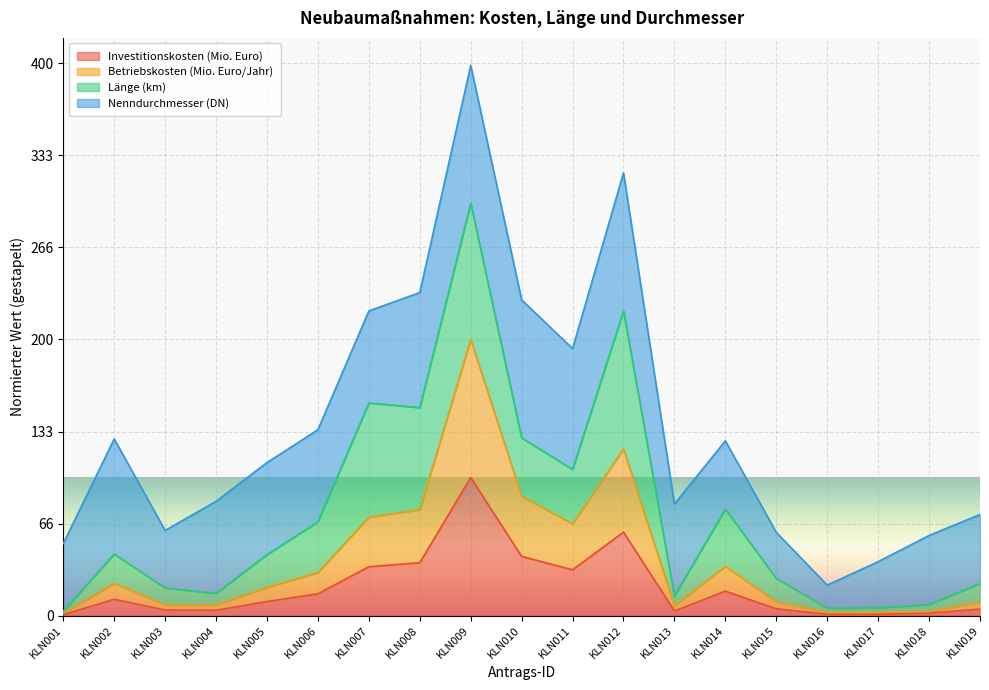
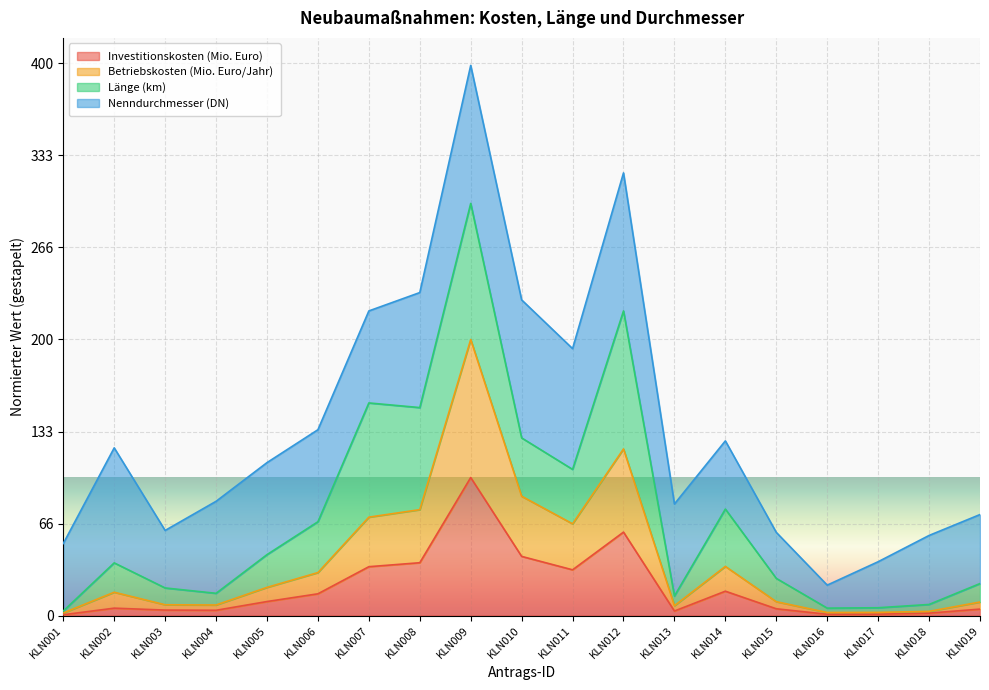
  {
    "Investitionskosten (Mio. Euro)": {
-     "KLN002": 12,
+     "KLN002": 5,
      "KLN003": 4,
      "KLN004": 4,
      "KLN005": 10,
      "KLN006": 16,
      "KLN007": 35,
      "KLN008": 38,
      "KLN009": 100,
      "KLN010": 43,
      "KLN011": 33,
      "KLN012": 60,
      "KLN013": 3,
      "KLN014": 18,
      "KLN015": 5,
      "KLN019": 5
    },
    "Betriebskosten (Mio. Euro/Jahr)": {
      "KLN002": 12,
      "KLN003": 4,
      "KLN004": 4,
      "KLN005": 10,
      "KLN006": 15,
      "KLN007": 36,
      "KLN008": 38,
      "KLN009": 100,
      "KLN010": 44,
      "KLN011": 33,
      "KLN012": 60,
      "KLN013": 4,
      "KLN014": 18,
      "KLN015": 5,
      "KLN019": 5
    },
    "Länge (km)": {
      "KLN002": 21,
      "KLN003": 12,
      "KLN004": 8,
      "KLN005": 24,
      "KLN006": 37,
      "KLN007": 83,
      "KLN008": 74,
      "KLN009": 99,
      "KLN010": 42,
      "KLN011": 39,
      "KLN012": 100,
      "KLN013": 7,
      "KLN014": 42,
      "KLN015": 17,
      "KLN016": 3,
      "KLN017": 3,
      "KLN018": 5,
      "KLN019": 13
    },
    "Nenndurchmesser (DN)": {
      "KLN001": 49,
      "KLN002": 83,
      "KLN003": 42,
      "KLN004": 67,
      "KLN005": 67,
      "KLN006": 67,
      "KLN007": 67,
      "KLN008": 83,
      "KLN009": 100,
      "KLN010": 100,
      "KLN011": 88,
      "KLN012": 100,
      "KLN013": 67,
      "KLN014": 49,
      "KLN015": 33,
      "KLN016": 17,
      "KLN017": 33,
      "KLN018": 50,
      "KLN019": 50
    }
  }
